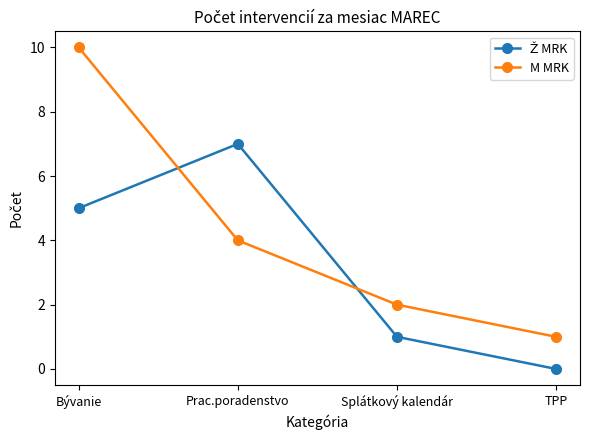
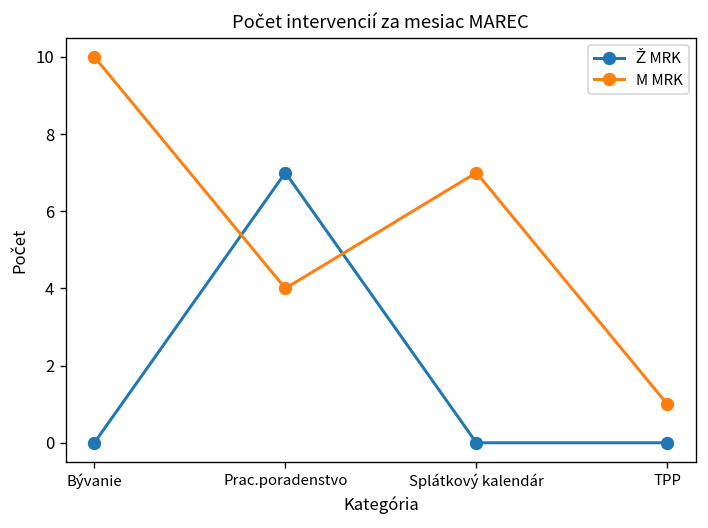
  {
    "Ž MRK": {
-     "Bývanie": 5,
+     "Bývanie": 0,
      "Prac.poradenstvo": 7,
-     "Splátkový kalendár": 1,
+     "Splátkový kalendár": 0,
      "TPP": 0
    },
    "M MRK": {
      "Bývanie": 10,
      "Prac.poradenstvo": 4,
-     "Splátkový kalendár": 2,
+     "Splátkový kalendár": 7,
      "TPP": 1
    }
  }
